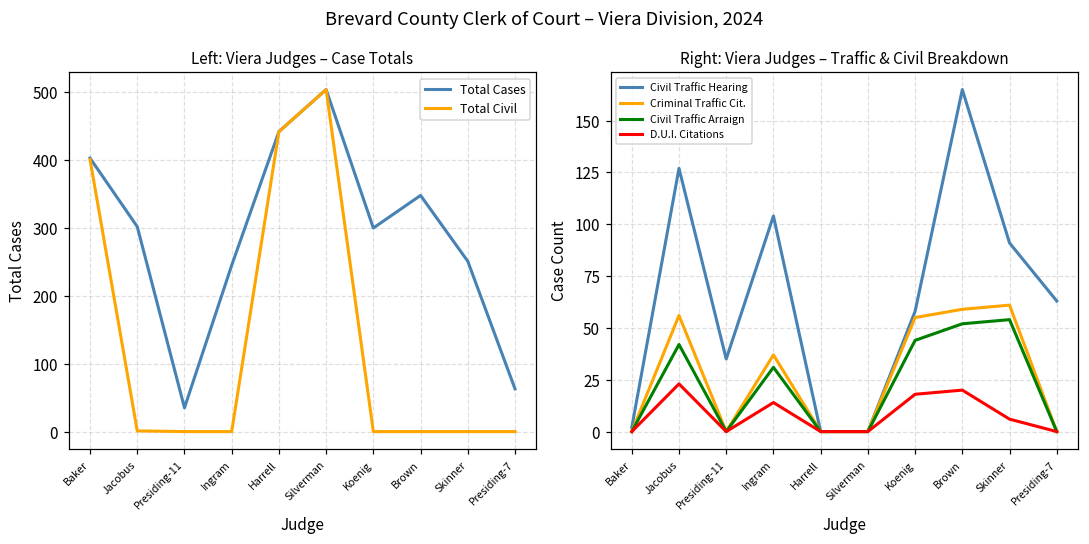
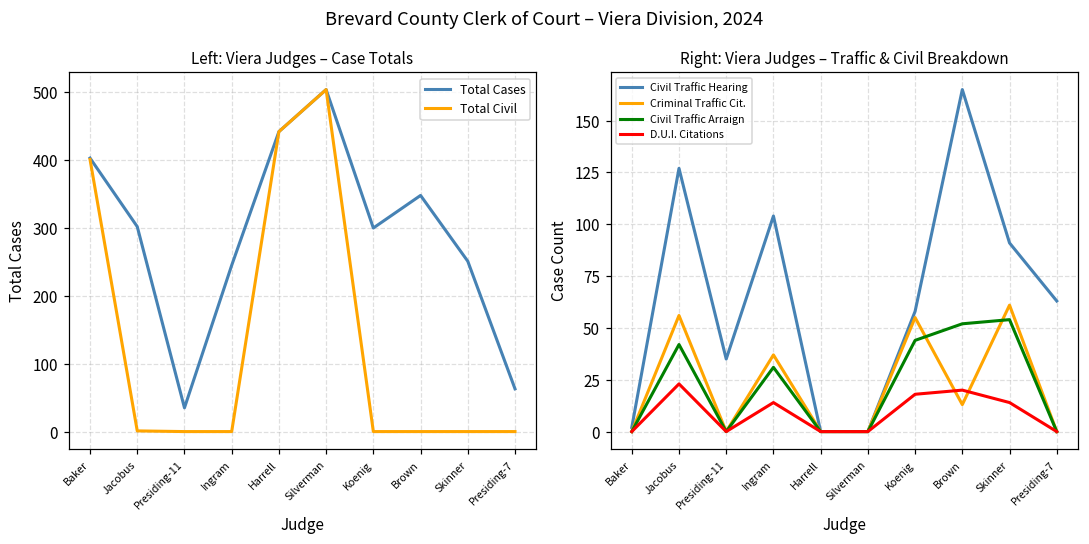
  {
    "Left: Viera Judges – Case Totals": {
      "Total Cases": {
        "Jacobus": 300,
        "Presiding-11": 40,
        "Ingram": 250,
        "Koenig": 300,
        "Brown": 350,
        "Skinner": 250,
        "Presiding-7": 60
      },
      "Total Civil": {
        "Jacobus": 0,
        "Presiding-11": 0,
        "Ingram": 0,
        "Koenig": 0,
        "Brown": 0,
        "Skinner": 0,
        "Presiding-7": 0
      }
    },
    "Right: Viera Judges – Traffic & Civil Breakdown": {
      "Civil Traffic Hearing": {
        "Baker": 2,
        "Jacobus": 127,
        "Presiding-11": 35,
        "Ingram": 104,
        "Koenig": 58,
        "Brown": 165,
        "Skinner": 91,
        "Presiding-7": 63
      },
      "Criminal Traffic Cit.": {
        "Jacobus": 56,
        "Ingram": 37,
        "Koenig": 55,
-       "Brown": 59,
+       "Brown": 13,
        "Skinner": 61
      },
      "Civil Traffic Arraign": {
        "Jacobus": 42,
        "Ingram": 31,
        "Koenig": 44,
        "Brown": 52,
        "Skinner": 54
      },
      "D.U.I. Citations": {
        "Jacobus": 23,
        "Ingram": 14,
        "Koenig": 18,
        "Brown": 20,
-       "Skinner": 6
+       "Skinner": 14
      }
    }
  }
